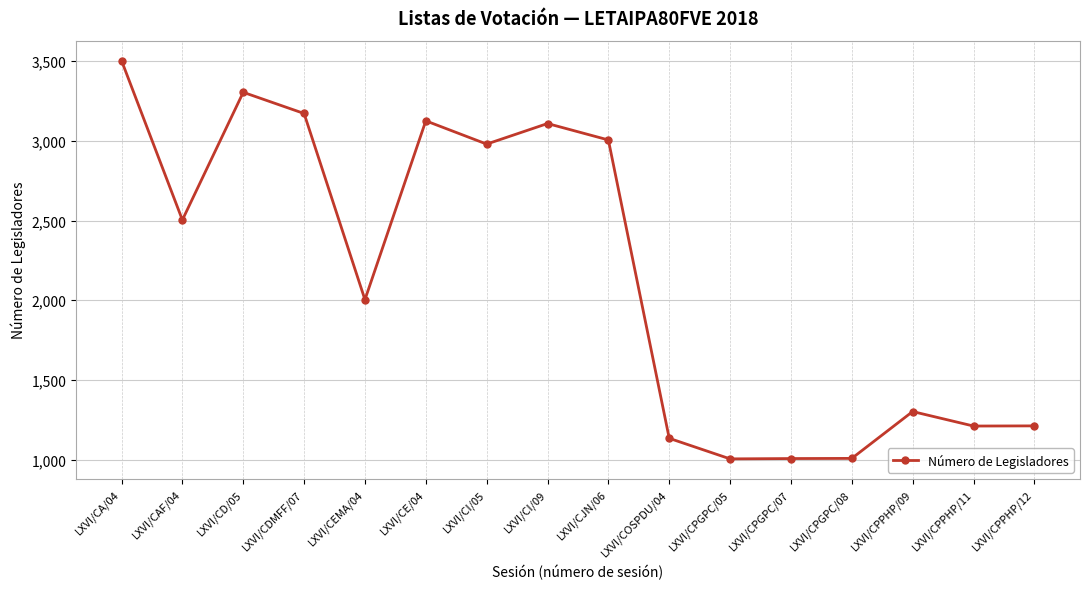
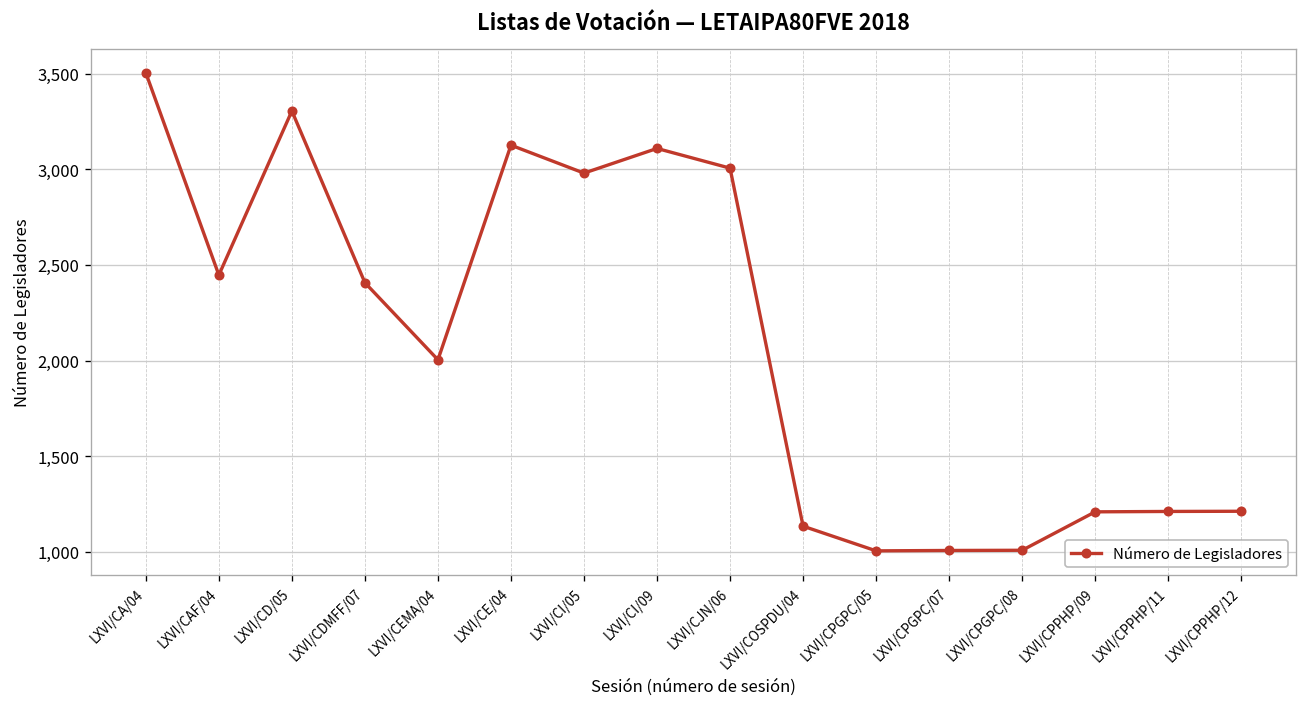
  {
    "LXVI/CA/04": "3,500",
-   "LXVI/CAF/04": "2,500",
+   "LXVI/CAF/04": "2,450",
    "LXVI/CD/05": "3,310",
-   "LXVI/CDMFF/07": "3,170",
+   "LXVI/CDMFF/07": "2,410",
    "LXVI/CEMA/04": "2,000",
    "LXVI/CE/04": "3,130",
    "LXVI/CI/05": "2,980",
    "LXVI/CI/09": "3,110",
    "LXVI/CJN/06": "3,010",
    "LXVI/COSPDU/04": "1,130",
    "LXVI/CPGPC/05": "1,010",
    "LXVI/CPGPC/07": "1,010",
    "LXVI/CPGPC/08": "1,010",
-   "LXVI/CPPHP/09": "1,300",
+   "LXVI/CPPHP/09": "1,210",
    "LXVI/CPPHP/11": "1,210",
    "LXVI/CPPHP/12": "1,210"
  }
